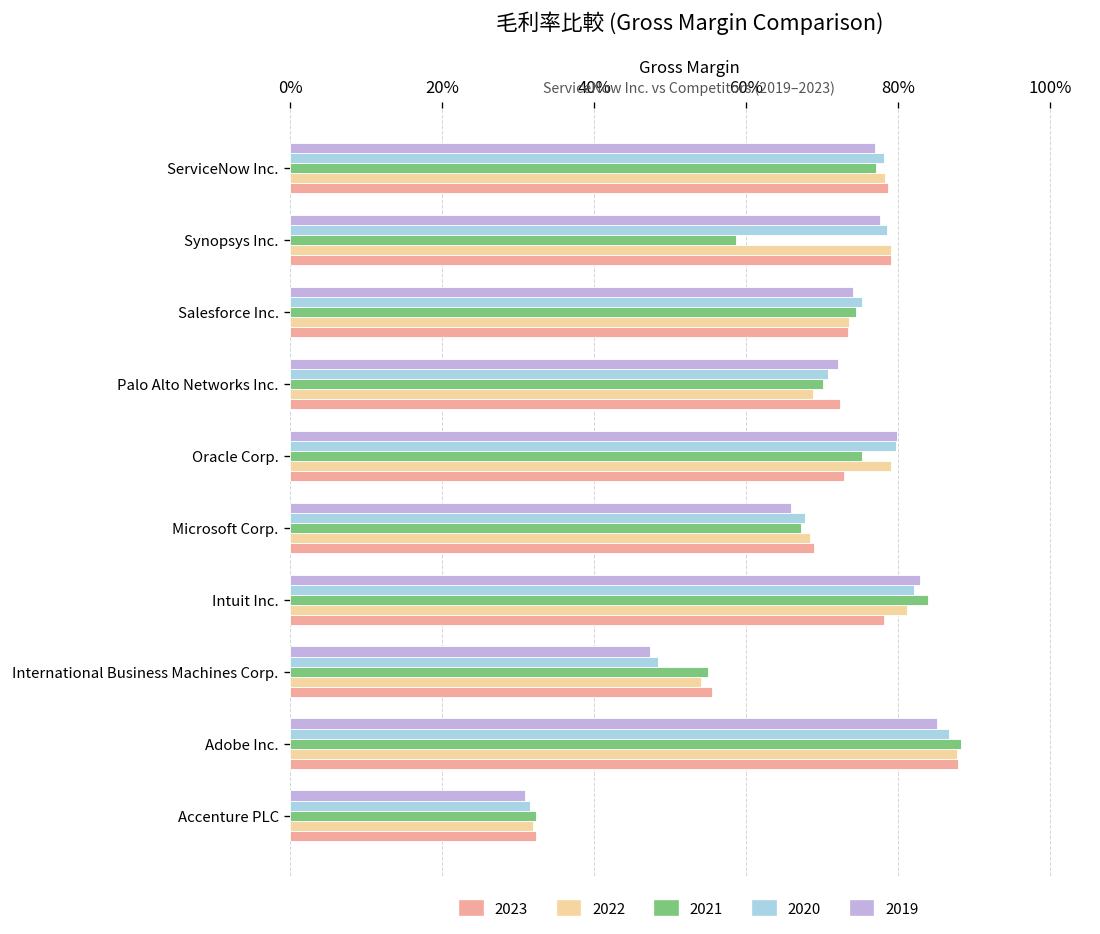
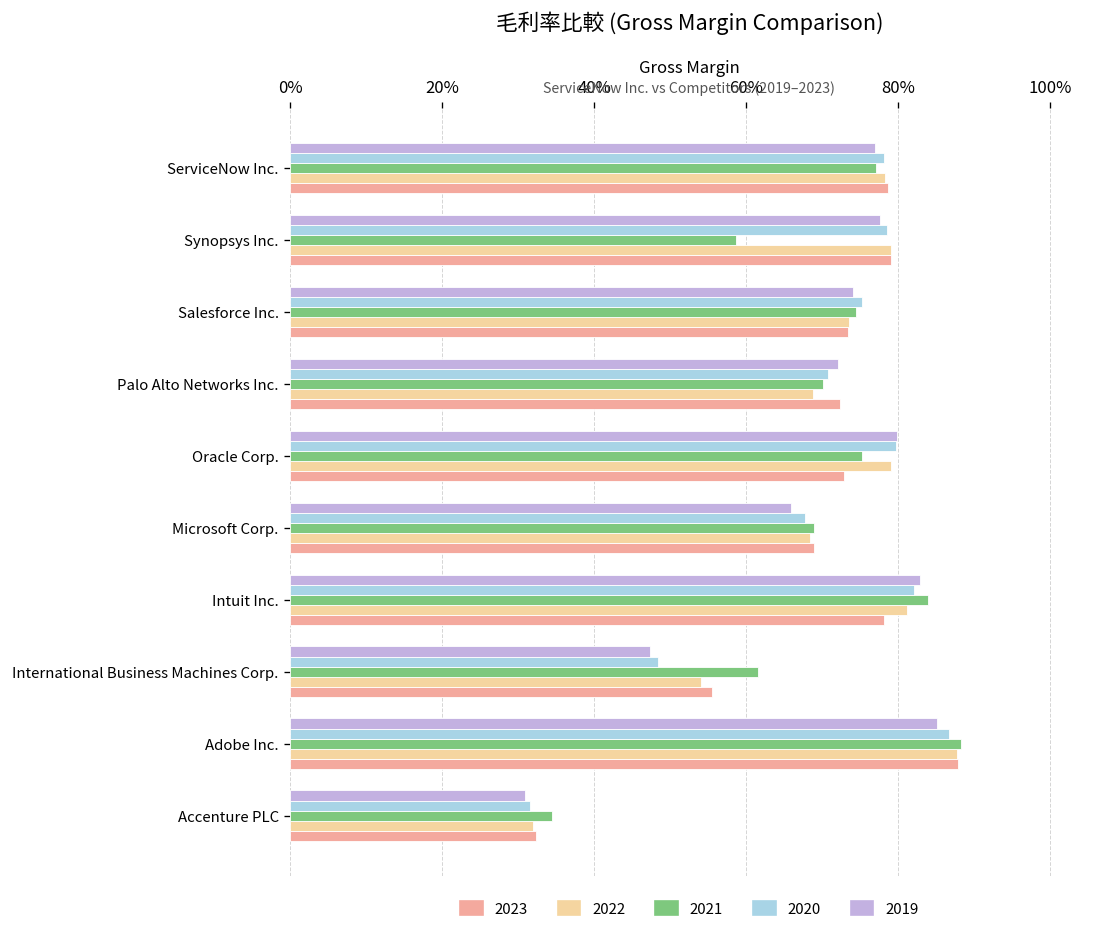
  {
    "2021": {
      "ServiceNow Inc.": "77%",
      "Synopsys Inc.": "59%",
      "Salesforce Inc.": "74%",
      "Palo Alto Networks Inc.": "70%",
      "Oracle Corp.": "75%",
-     "Microsoft Corp.": "67%",
+     "Microsoft Corp.": "69%",
      "Intuit Inc.": "84%",
-     "International Business Machines Corp.": "55%",
+     "International Business Machines Corp.": "62%",
      "Adobe Inc.": "88%",
-     "Accenture PLC": "32%"
+     "Accenture PLC": "34%"
    }
  }
